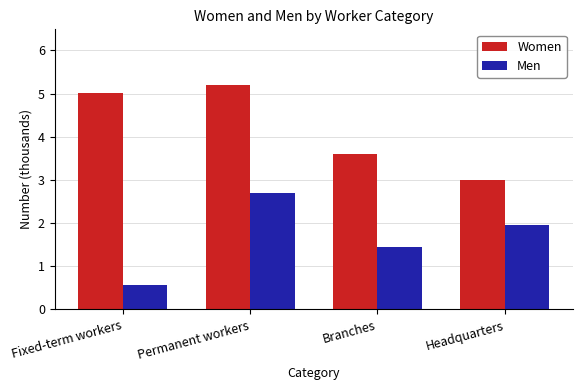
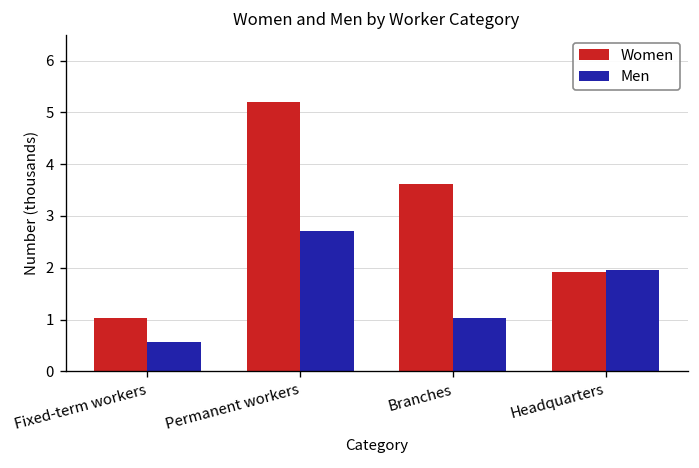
  {
    "Women": {
-     "Fixed-term workers": 5.0,
+     "Fixed-term workers": 1.0,
      "Permanent workers": 5.2,
      "Branches": 3.6,
-     "Headquarters": 3.0
+     "Headquarters": 1.9
    },
    "Men": {
      "Fixed-term workers": 0.6,
      "Permanent workers": 2.7,
-     "Branches": 1.5,
+     "Branches": 1.0,
      "Headquarters": 2.0
    }
  }
